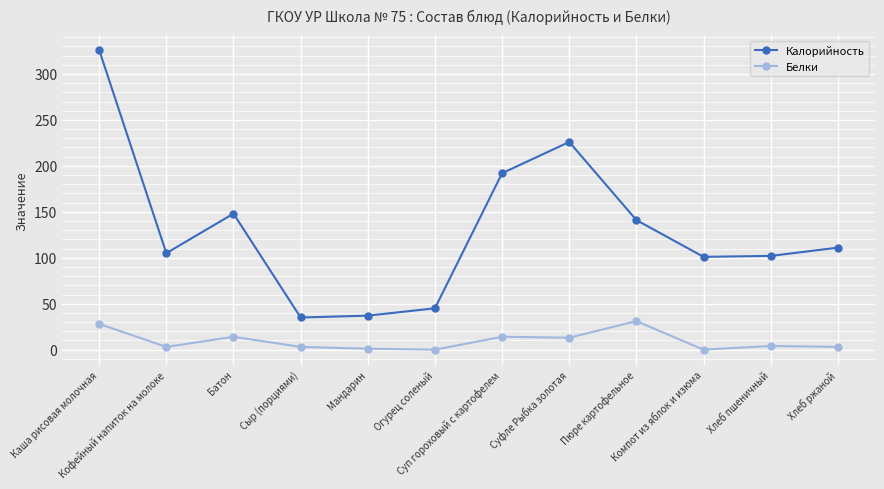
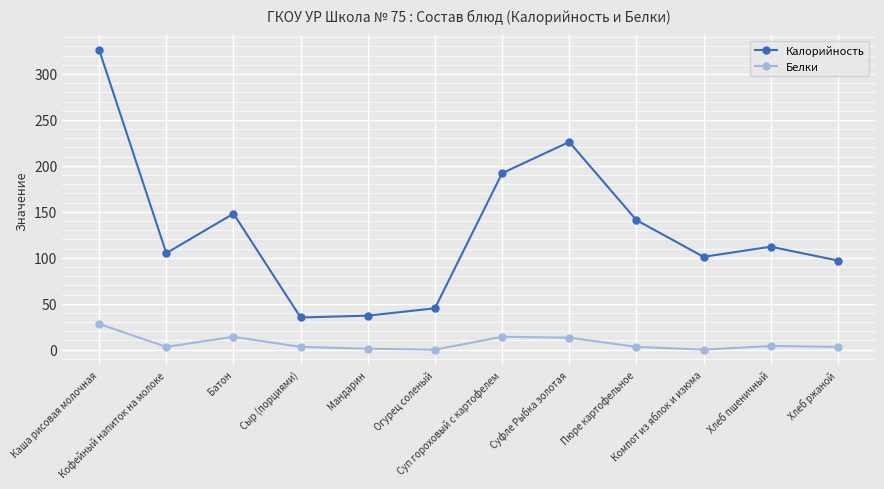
  {
    "Калорийность": {
      "Каша рисовая молочная": 330,
      "Кофейный напиток на молоке": 110,
      "Батон": 150,
      "Сыр (порциями)": 40,
      "Мандарин": 40,
      "Огурец соленый": 50,
      "Суп гороховый с картофелем": 190,
      "Суфле Рыбка золотая": 230,
      "Пюре картофельное": 140,
      "Компот из яблок и изюма": 100,
-     "Хлеб пшеничный": 100,
-     "Хлеб ржаной": 110
+     "Хлеб пшеничный": 110,
+     "Хлеб ржаной": 100
    },
    "Белки": {
      "Каша рисовая молочная": 30,
      "Кофейный напиток на молоке": 0,
      "Батон": 10,
      "Сыр (порциями)": 0,
      "Мандарин": 0,
      "Огурец соленый": 0,
      "Суп гороховый с картофелем": 10,
      "Суфле Рыбка золотая": 10,
-     "Пюре картофельное": 30,
+     "Пюре картофельное": 0,
      "Компот из яблок и изюма": 0,
      "Хлеб пшеничный": 0,
      "Хлеб ржаной": 0
    }
  }
